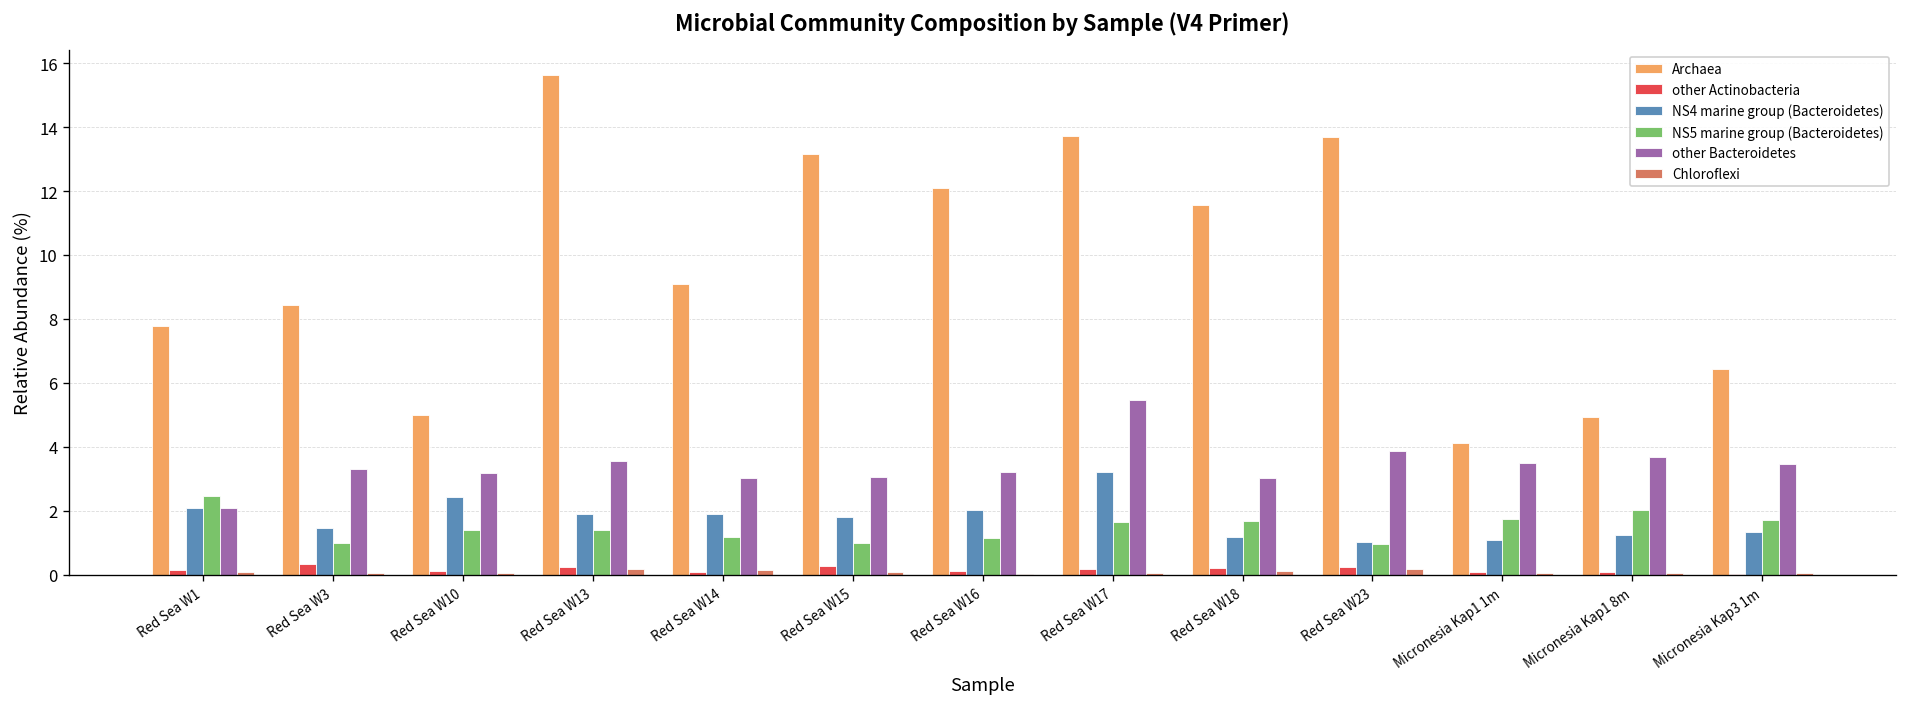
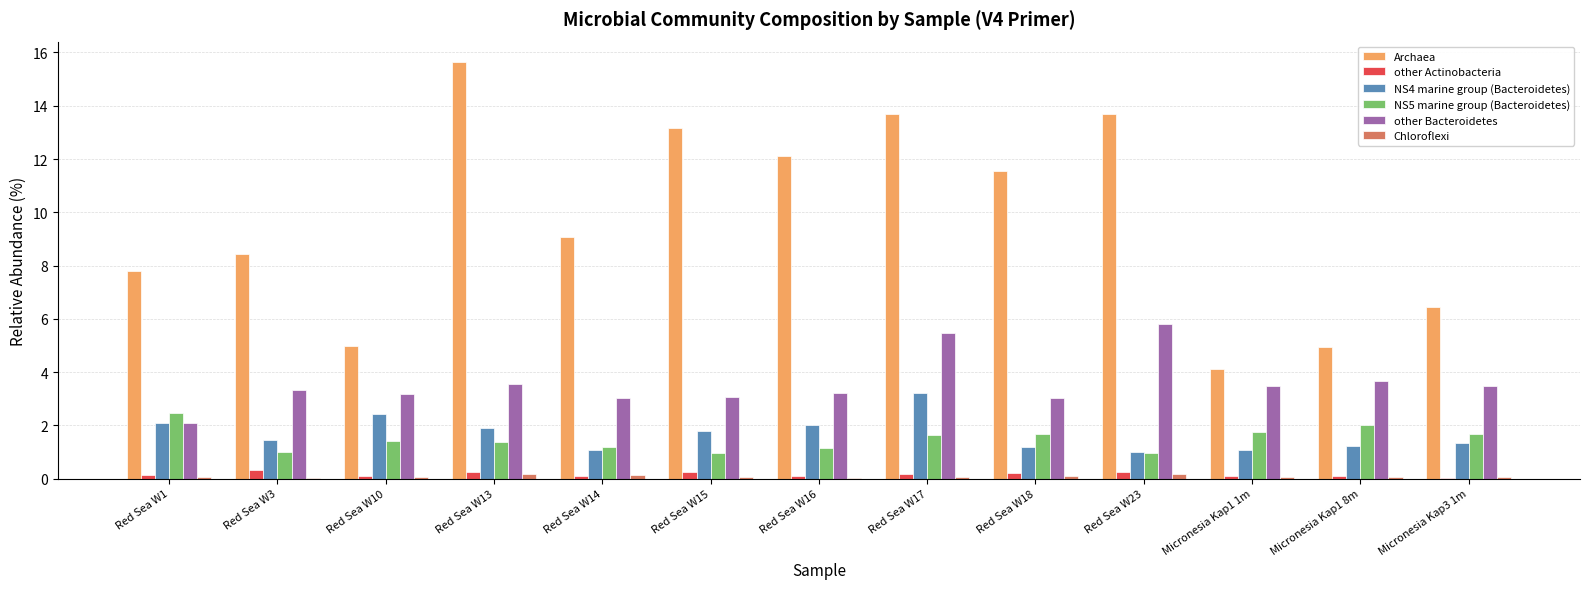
  {
    "NS4 marine group (Bacteroidetes)": {
      "Red Sea W1": 2.1,
      "Red Sea W3": 1.5,
      "Red Sea W10": 2.4,
      "Red Sea W13": 1.9,
-     "Red Sea W14": 1.9,
+     "Red Sea W14": 1.1,
      "Red Sea W15": 1.8,
      "Red Sea W16": 2.0,
      "Red Sea W17": 3.2,
      "Red Sea W18": 1.2,
      "Red Sea W23": 1.0,
      "Micronesia Kap1 1m": 1.1,
      "Micronesia Kap1 8m": 1.2,
      "Micronesia Kap3 1m": 1.3
    },
    "NS5 marine group (Bacteroidetes)": {
      "Red Sea W1": 2.5,
      "Red Sea W3": 1.0,
      "Red Sea W10": 1.4,
      "Red Sea W13": 1.4,
      "Red Sea W14": 1.2,
      "Red Sea W15": 1.0,
      "Red Sea W16": 1.1,
      "Red Sea W17": 1.7,
      "Red Sea W18": 1.7,
      "Red Sea W23": 1.0,
      "Micronesia Kap1 1m": 1.7,
      "Micronesia Kap1 8m": 2.0,
      "Micronesia Kap3 1m": 1.7
    },
    "other Bacteroidetes": {
      "Red Sea W1": 2.1,
      "Red Sea W3": 3.3,
      "Red Sea W10": 3.2,
      "Red Sea W13": 3.5,
      "Red Sea W14": 3.0,
      "Red Sea W15": 3.1,
      "Red Sea W16": 3.2,
      "Red Sea W17": 5.5,
      "Red Sea W18": 3.0,
-     "Red Sea W23": 3.9,
+     "Red Sea W23": 5.8,
      "Micronesia Kap1 1m": 3.5,
      "Micronesia Kap1 8m": 3.7,
      "Micronesia Kap3 1m": 3.5
    }
  }
